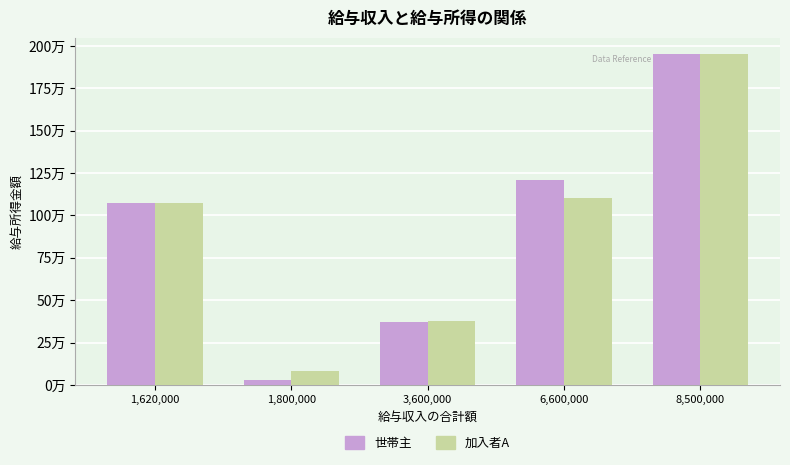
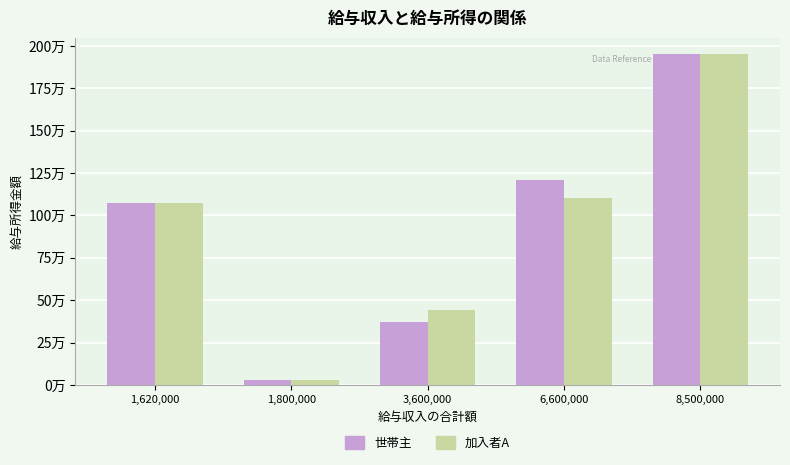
  {
    "世帯主": {
      "1,620,000": "107万",
      "1,800,000": "3万",
      "3,600,000": "37万",
      "6,600,000": "121万",
      "8,500,000": "195万"
    },
    "加入者A": {
      "1,620,000": "107万",
-     "1,800,000": "8万",
-     "3,600,000": "38万",
+     "1,800,000": "3万",
+     "3,600,000": "44万",
      "6,600,000": "110万",
      "8,500,000": "195万"
    }
  }
